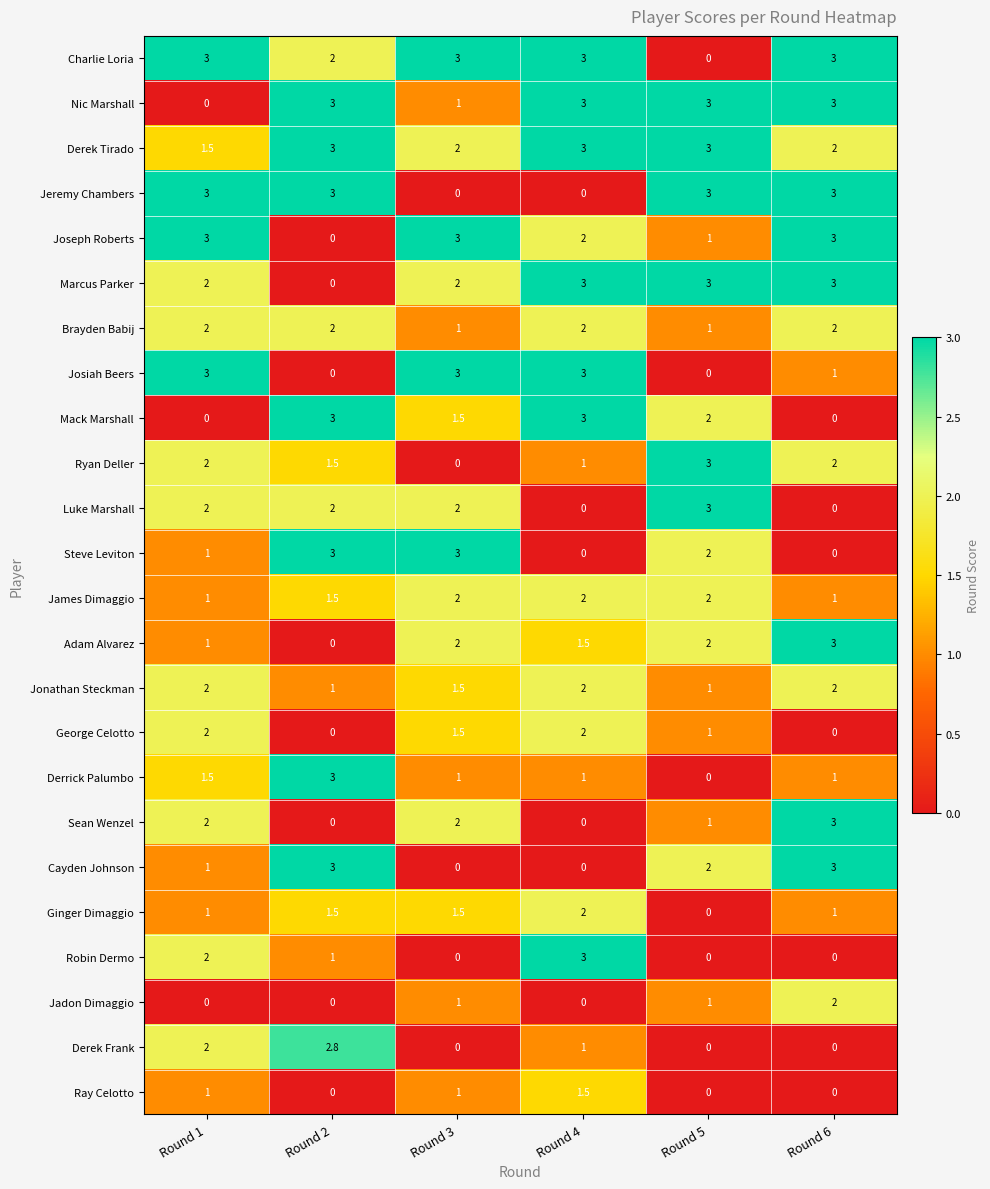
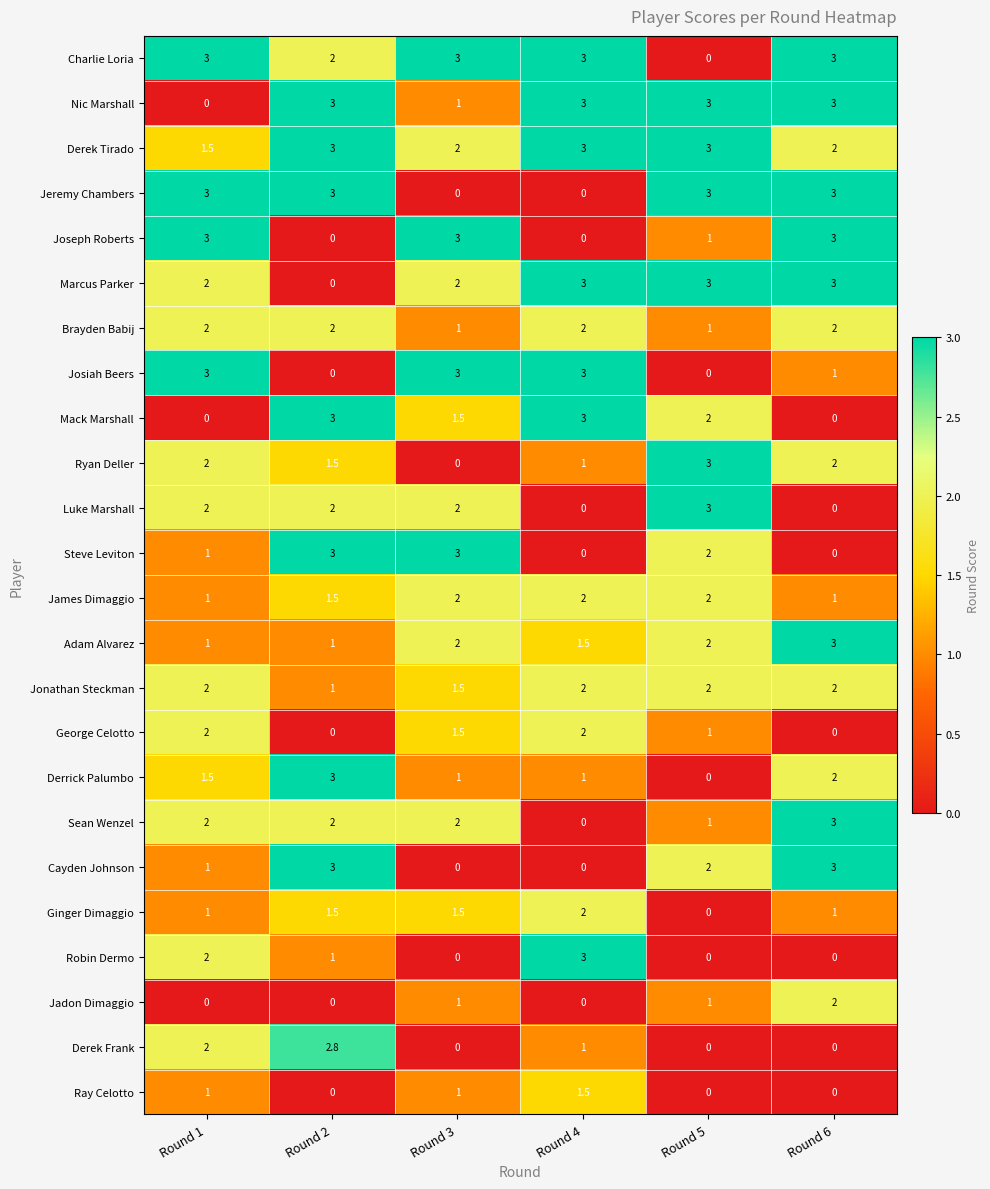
  {
    "Charlie Loria": {
      "Round 1": 3,
      "Round 2": 2,
      "Round 3": 3,
      "Round 4": 3,
      "Round 5": 0,
      "Round 6": 3
    },
    "Nic Marshall": {
      "Round 1": 0,
      "Round 2": 3,
      "Round 3": 1,
      "Round 4": 3,
      "Round 5": 3,
      "Round 6": 3
    },
    "Derek Tirado": {
      "Round 1": 1.5,
      "Round 2": 3,
      "Round 3": 2,
      "Round 4": 3,
      "Round 5": 3,
      "Round 6": 2
    },
    "Jeremy Chambers": {
      "Round 1": 3,
      "Round 2": 3,
      "Round 3": 0,
      "Round 4": 0,
      "Round 5": 3,
      "Round 6": 3
    },
    "Joseph Roberts": {
      "Round 1": 3,
      "Round 2": 0,
      "Round 3": 3,
-     "Round 4": 2,
+     "Round 4": 0,
      "Round 5": 1,
      "Round 6": 3
    },
    "Marcus Parker": {
      "Round 1": 2,
      "Round 2": 0,
      "Round 3": 2,
      "Round 4": 3,
      "Round 5": 3,
      "Round 6": 3
    },
    "Brayden Babij": {
      "Round 1": 2,
      "Round 2": 2,
      "Round 3": 1,
      "Round 4": 2,
      "Round 5": 1,
      "Round 6": 2
    },
    "Josiah Beers": {
      "Round 1": 3,
      "Round 2": 0,
      "Round 3": 3,
      "Round 4": 3,
      "Round 5": 0,
      "Round 6": 1
    },
    "Mack Marshall": {
      "Round 1": 0,
      "Round 2": 3,
      "Round 3": 1.5,
      "Round 4": 3,
      "Round 5": 2,
      "Round 6": 0
    },
    "Ryan Deller": {
      "Round 1": 2,
      "Round 2": 1.5,
      "Round 3": 0,
      "Round 4": 1,
      "Round 5": 3,
      "Round 6": 2
    },
    "Luke Marshall": {
      "Round 1": 2,
      "Round 2": 2,
      "Round 3": 2,
      "Round 4": 0,
      "Round 5": 3,
      "Round 6": 0
    },
    "Steve Leviton": {
      "Round 1": 1,
      "Round 2": 3,
      "Round 3": 3,
      "Round 4": 0,
      "Round 5": 2,
      "Round 6": 0
    },
    "James Dimaggio": {
      "Round 1": 1,
      "Round 2": 1.5,
      "Round 3": 2,
      "Round 4": 2,
      "Round 5": 2,
      "Round 6": 1
    },
    "Adam Alvarez": {
      "Round 1": 1,
-     "Round 2": 0,
+     "Round 2": 1,
      "Round 3": 2,
      "Round 4": 1.5,
      "Round 5": 2,
      "Round 6": 3
    },
    "Jonathan Steckman": {
      "Round 1": 2,
      "Round 2": 1,
      "Round 3": 1.5,
      "Round 4": 2,
-     "Round 5": 1,
+     "Round 5": 2,
      "Round 6": 2
    },
    "George Celotto": {
      "Round 1": 2,
      "Round 2": 0,
      "Round 3": 1.5,
      "Round 4": 2,
      "Round 5": 1,
      "Round 6": 0
    },
    "Derrick Palumbo": {
      "Round 1": 1.5,
      "Round 2": 3,
      "Round 3": 1,
      "Round 4": 1,
      "Round 5": 0,
-     "Round 6": 1
+     "Round 6": 2
    },
    "Sean Wenzel": {
      "Round 1": 2,
-     "Round 2": 0,
+     "Round 2": 2,
      "Round 3": 2,
      "Round 4": 0,
      "Round 5": 1,
      "Round 6": 3
    },
    "Cayden Johnson": {
      "Round 1": 1,
      "Round 2": 3,
      "Round 3": 0,
      "Round 4": 0,
      "Round 5": 2,
      "Round 6": 3
    },
    "Ginger Dimaggio": {
      "Round 1": 1,
      "Round 2": 1.5,
      "Round 3": 1.5,
      "Round 4": 2,
      "Round 5": 0,
      "Round 6": 1
    },
    "Robin Dermo": {
      "Round 1": 2,
      "Round 2": 1,
      "Round 3": 0,
      "Round 4": 3,
      "Round 5": 0,
      "Round 6": 0
    },
    "Jadon Dimaggio": {
      "Round 1": 0,
      "Round 2": 0,
      "Round 3": 1,
      "Round 4": 0,
      "Round 5": 1,
      "Round 6": 2
    },
    "Derek Frank": {
      "Round 1": 2,
      "Round 2": 2.8,
      "Round 3": 0,
      "Round 4": 1,
      "Round 5": 0,
      "Round 6": 0
    },
    "Ray Celotto": {
      "Round 1": 1,
      "Round 2": 0,
      "Round 3": 1,
      "Round 4": 1.5,
      "Round 5": 0,
      "Round 6": 0
    }
  }
